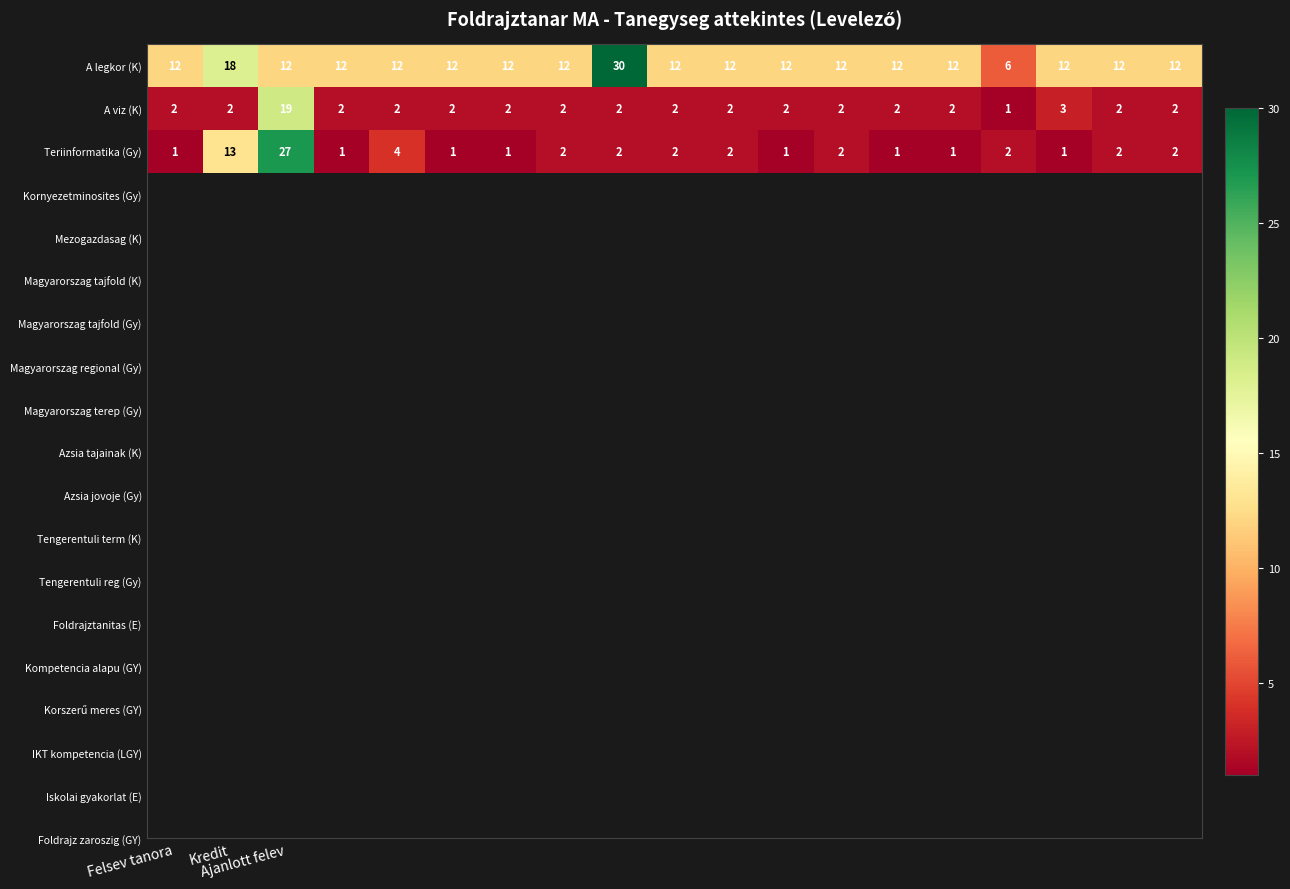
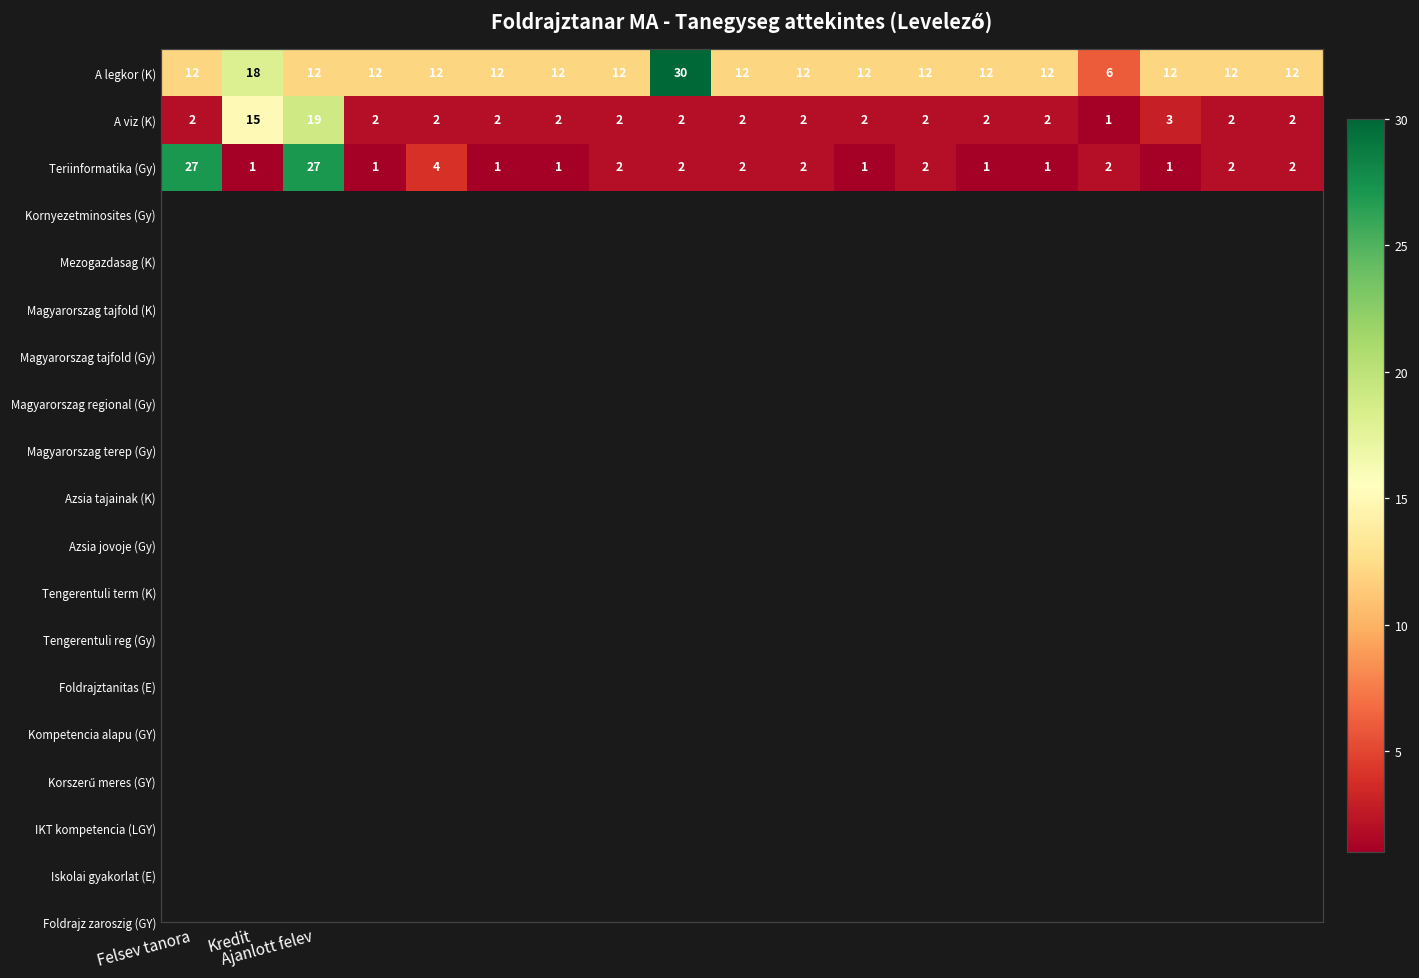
  {
    "A legkor (K)": {
      "Felsev tanora": 12,
      "Kredit": 18,
      "Ajanlott felev": 12
    },
    "A viz (K)": {
      "Felsev tanora": 2,
-     "Kredit": 2,
+     "Kredit": 15,
      "Ajanlott felev": 19
    },
    "Teriinformatika (Gy)": {
-     "Felsev tanora": 1,
-     "Kredit": 13,
+     "Felsev tanora": 27,
+     "Kredit": 1,
      "Ajanlott felev": 27
    }
  }
